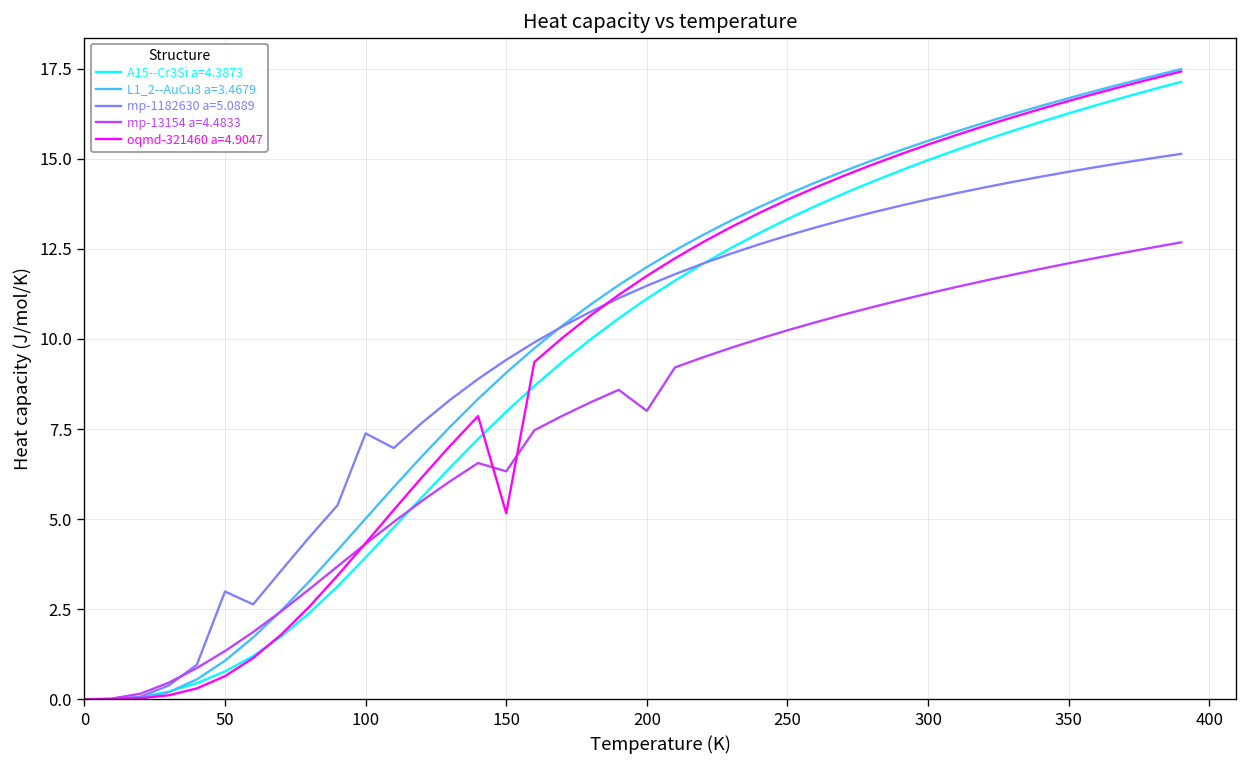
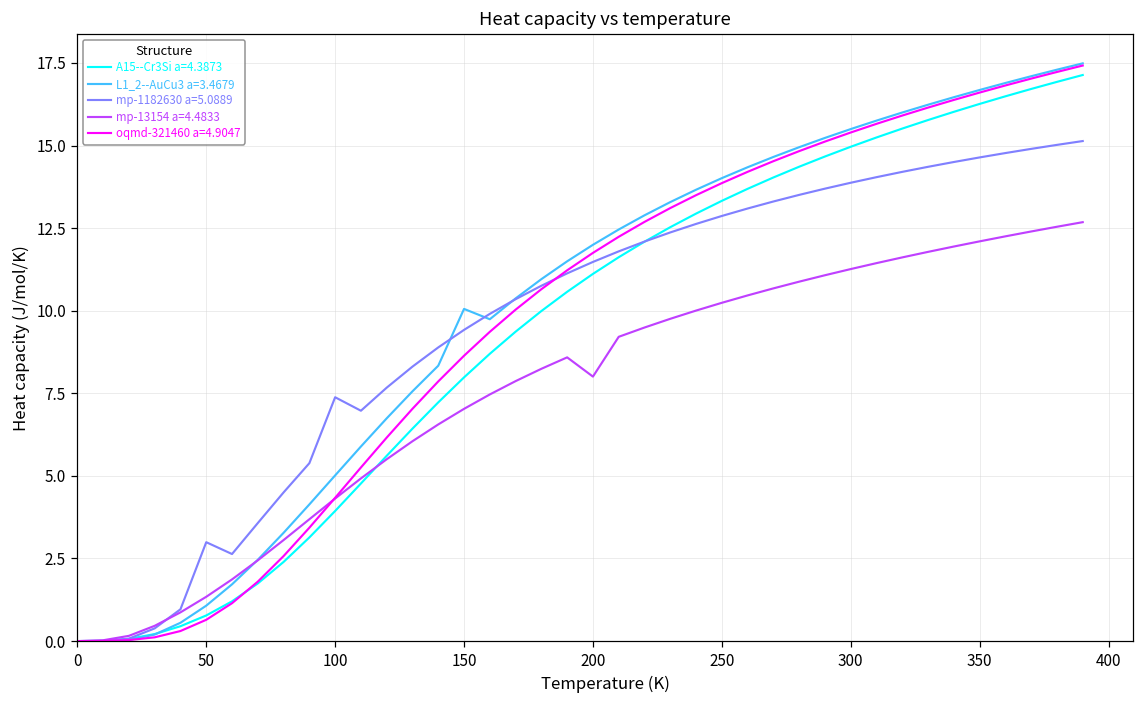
  {
    "A15--Cr3Si a=4.3873": {
      "50": 0.8,
      "100": 3.9,
      "150": 8.0,
      "200": 11.1,
      "250": 13.3,
      "300": 15.0,
      "350": 16.3
    },
    "L1_2--AuCu3 a=3.4679": {
      "50": 1.1,
      "100": 5.0,
-     "150": 9.1,
+     "150": 10.1,
      "200": 12.0,
      "250": 14.0,
      "300": 15.5
    },
    "mp-1182630 a=5.0889": {
      "50": 3.0,
      "100": 7.4,
      "150": 9.4,
      "200": 11.5,
      "250": 12.9,
      "300": 13.9,
      "350": 14.6
    },
    "mp-13154 a=4.4833": {
      "50": 1.3,
-     "150": 6.3,
+     "150": 7.0,
      "200": 8.0,
      "250": 10.2,
      "300": 11.3,
      "350": 12.1
    },
    "oqmd-321460 a=4.9047": {
      "50": 0.6,
-     "150": 5.2,
+     "150": 8.6,
      "200": 11.7,
      "250": 13.9,
      "300": 15.4
    }
  }
